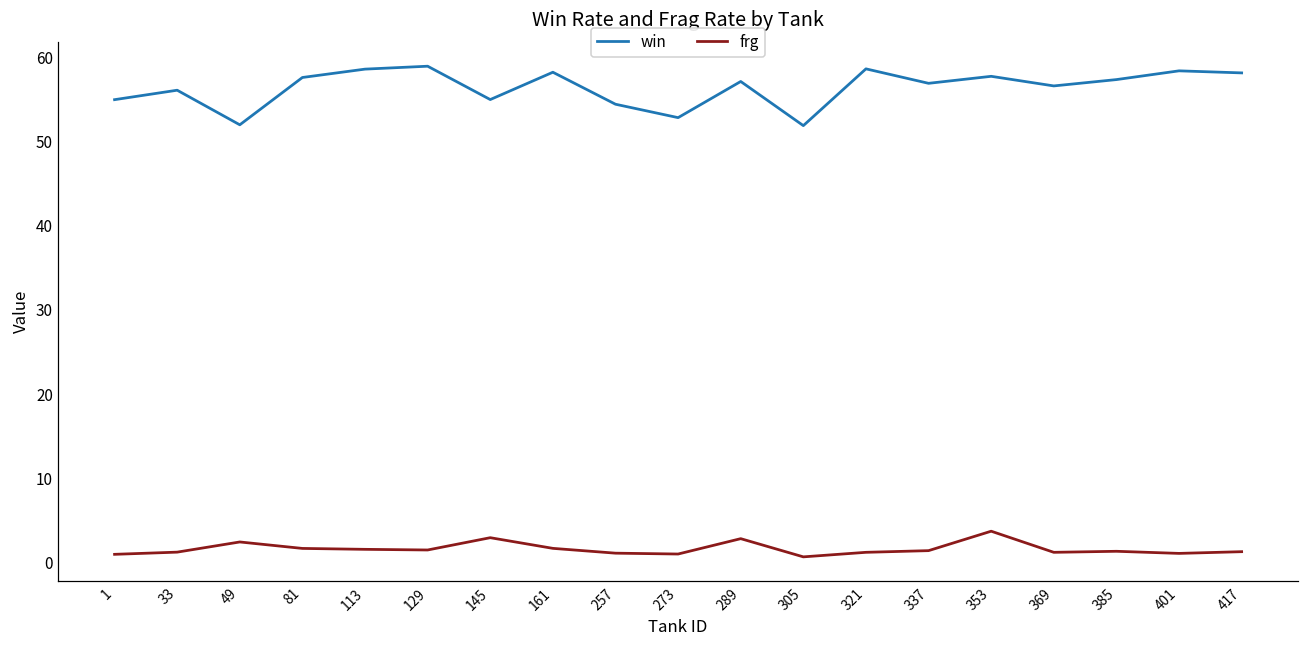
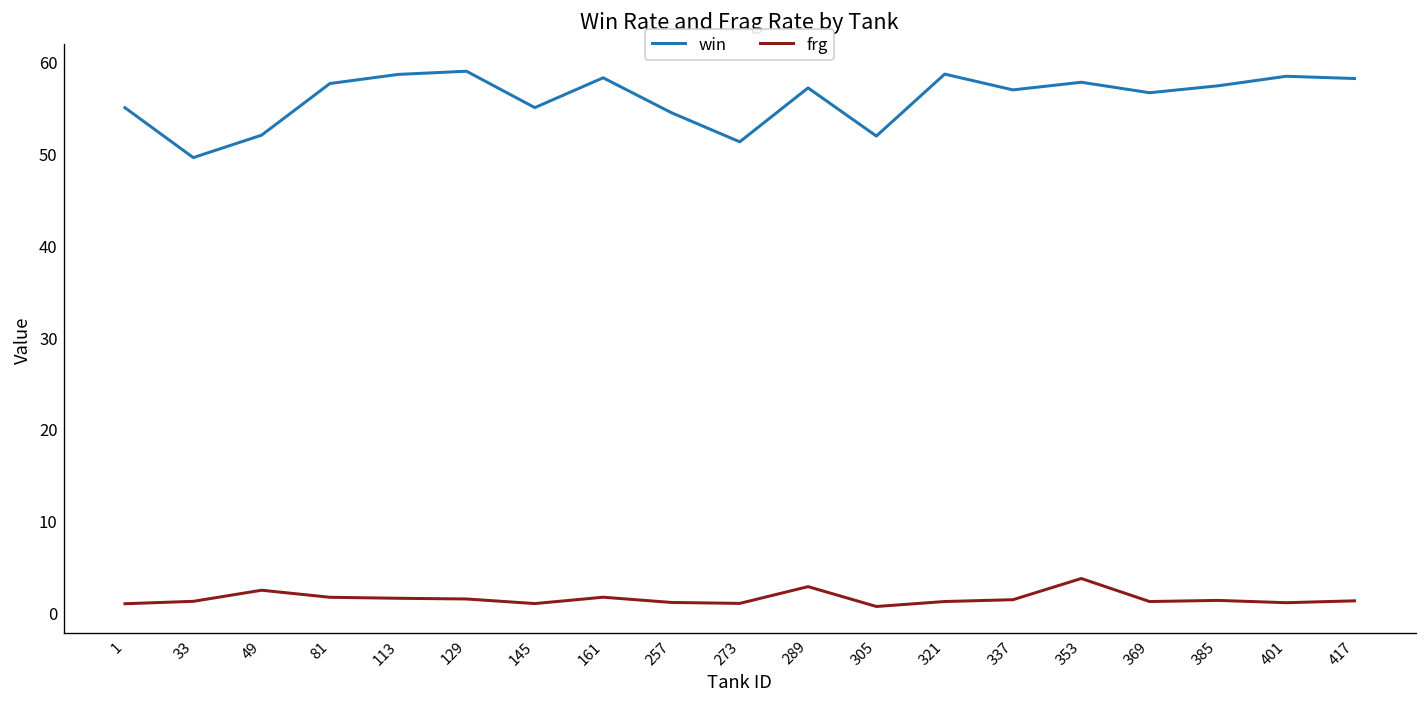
  {
    "win": {
      "1": 55,
-     "33": 56,
+     "33": 50,
      "49": 52,
      "81": 58,
      "113": 59,
      "129": 59,
      "145": 55,
      "161": 58,
      "257": 54,
-     "273": 53,
+     "273": 51,
      "289": 57,
      "305": 52,
      "321": 59,
      "337": 57,
      "353": 58,
      "369": 57,
      "385": 57,
      "401": 58,
      "417": 58
    },
    "frg": {
      "1": 1,
      "33": 1,
      "49": 2,
      "81": 2,
      "113": 2,
      "129": 1,
-     "145": 3,
+     "145": 1,
      "161": 2,
      "257": 1,
      "273": 1,
      "289": 3,
      "305": 1,
      "321": 1,
      "337": 1,
      "353": 4,
      "369": 1,
      "385": 1,
      "401": 1,
      "417": 1
    }
  }
